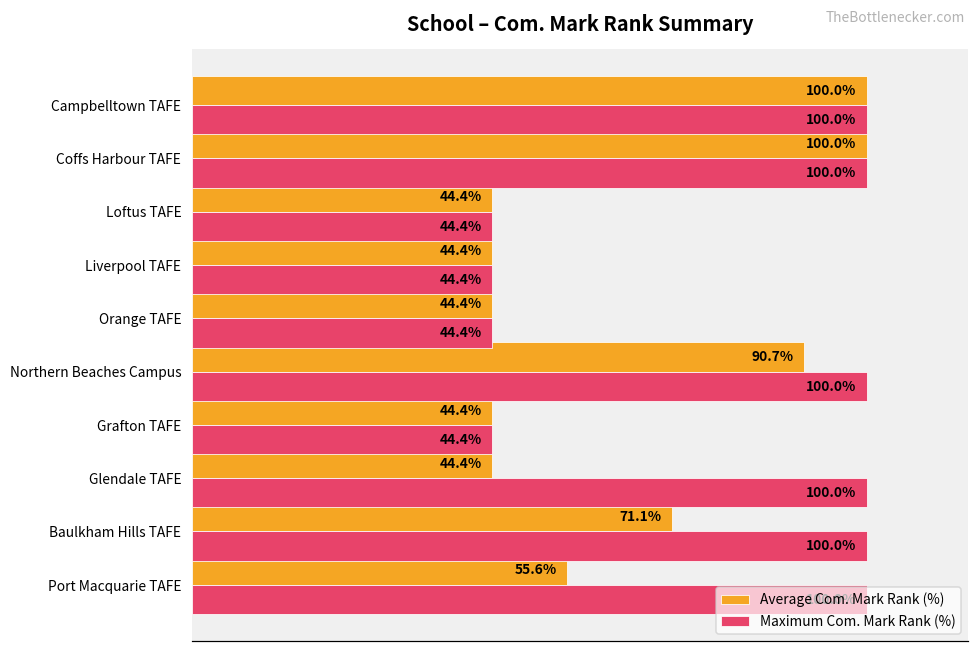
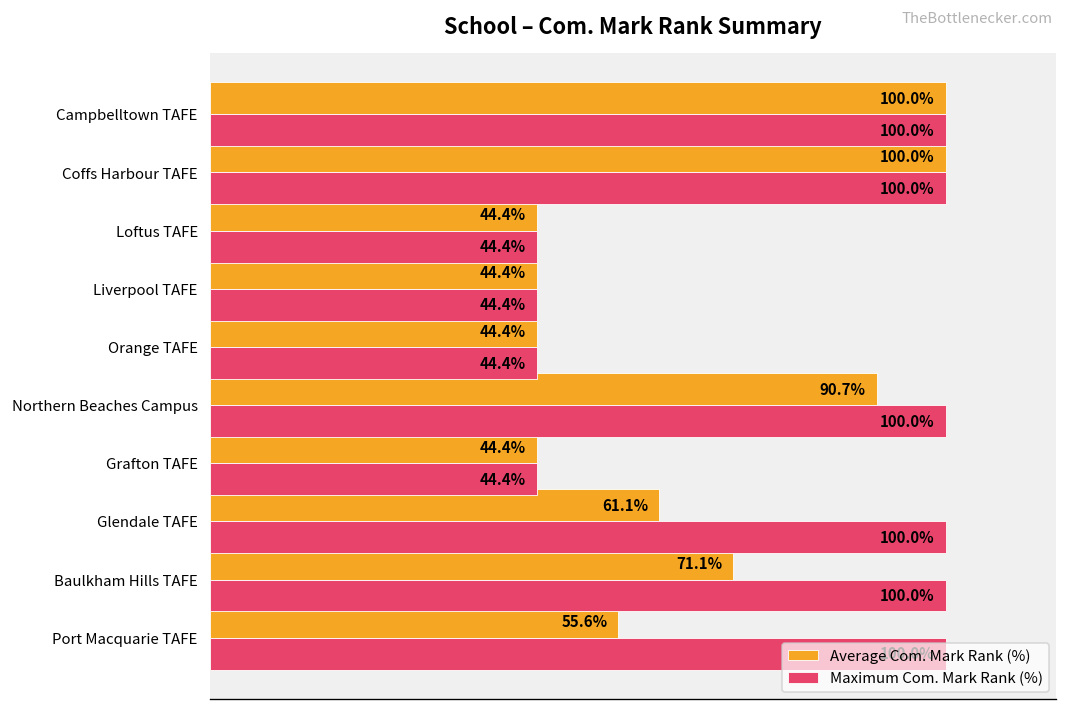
  {
    "Average Com. Mark Rank (%)": {
      "Campbelltown TAFE": "100.0%",
      "Coffs Harbour TAFE": "100.0%",
      "Loftus TAFE": "44.4%",
      "Liverpool TAFE": "44.4%",
      "Orange TAFE": "44.4%",
      "Northern Beaches Campus": "90.7%",
      "Grafton TAFE": "44.4%",
-     "Glendale TAFE": "44.4%",
+     "Glendale TAFE": "61.1%",
      "Baulkham Hills TAFE": "71.1%",
      "Port Macquarie TAFE": "55.6%"
    },
    "Maximum Com. Mark Rank (%)": {
      "Campbelltown TAFE": "100.0%",
      "Coffs Harbour TAFE": "100.0%",
      "Loftus TAFE": "44.4%",
      "Liverpool TAFE": "44.4%",
      "Orange TAFE": "44.4%",
      "Northern Beaches Campus": "100.0%",
      "Grafton TAFE": "44.4%",
      "Glendale TAFE": "100.0%",
      "Baulkham Hills TAFE": "100.0%"
    }
  }
